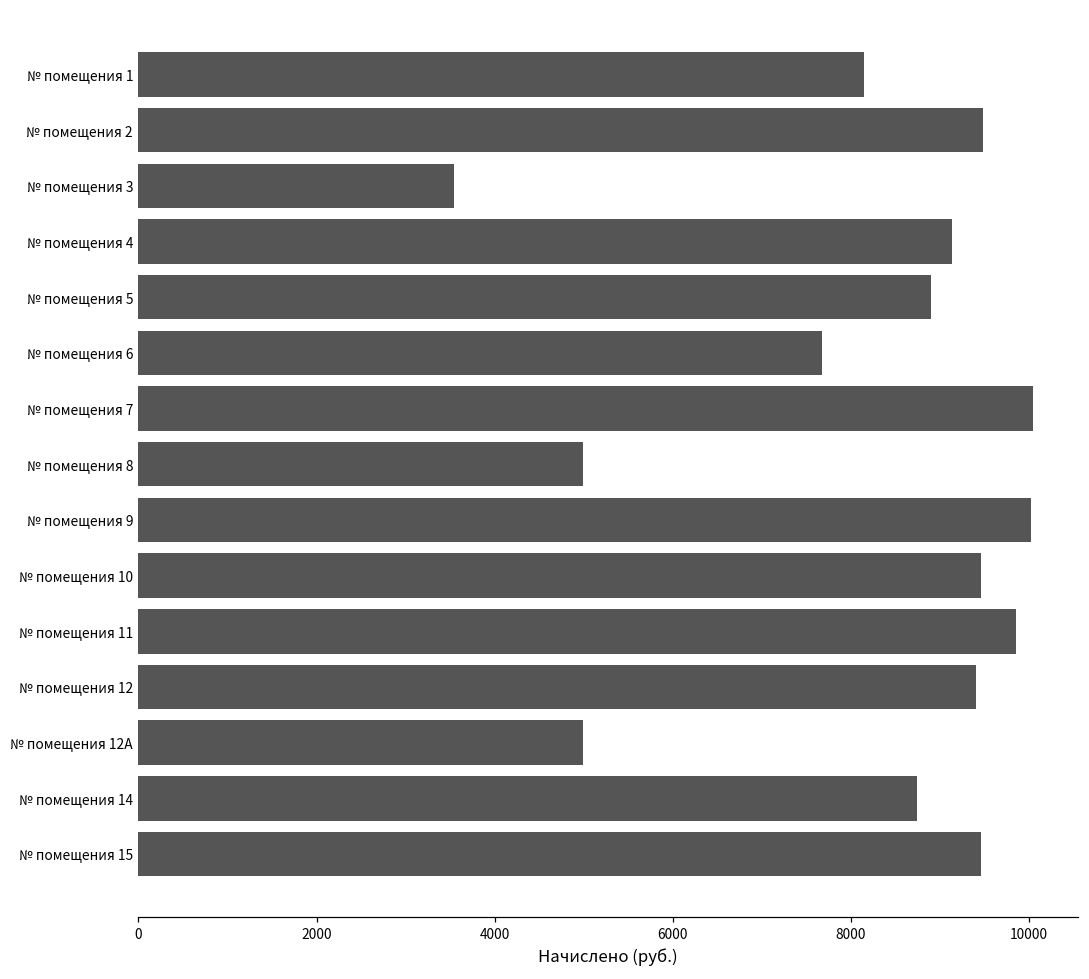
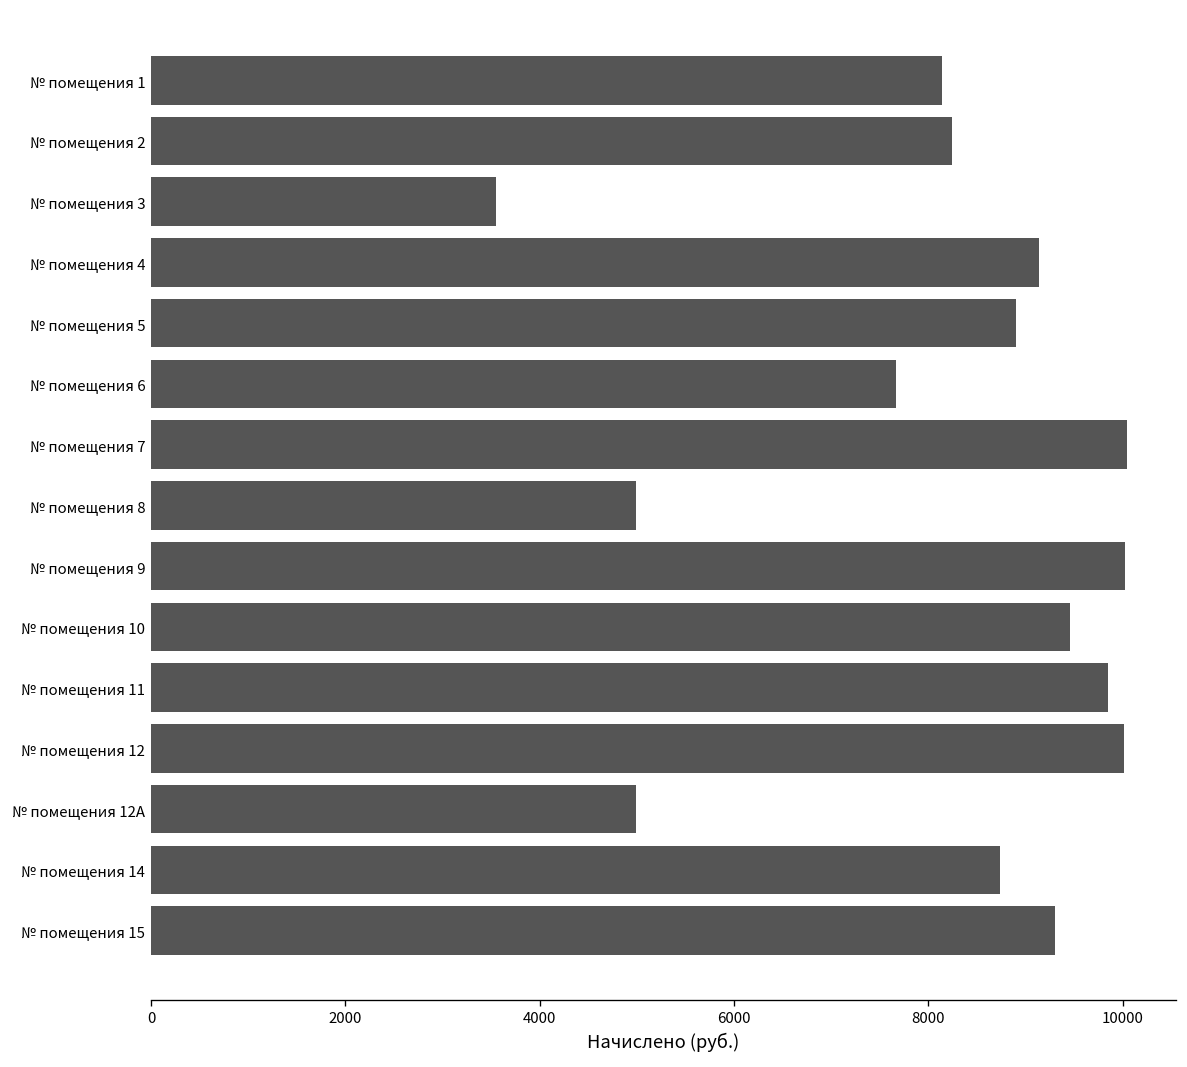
  {
    "№ помещения 1": 8100,
-   "№ помещения 2": 9500,
+   "№ помещения 2": 8200,
    "№ помещения 3": 3500,
    "№ помещения 4": 9100,
    "№ помещения 5": 8900,
    "№ помещения 6": 7700,
    "№ помещения 7": 10000,
    "№ помещения 8": 5000,
    "№ помещения 9": 10000,
    "№ помещения 10": 9500,
    "№ помещения 11": 9900,
-   "№ помещения 12": 9400,
+   "№ помещения 12": 10000,
    "№ помещения 12А": 5000,
    "№ помещения 14": 8700,
-   "№ помещения 15": 9500
+   "№ помещения 15": 9300
  }
